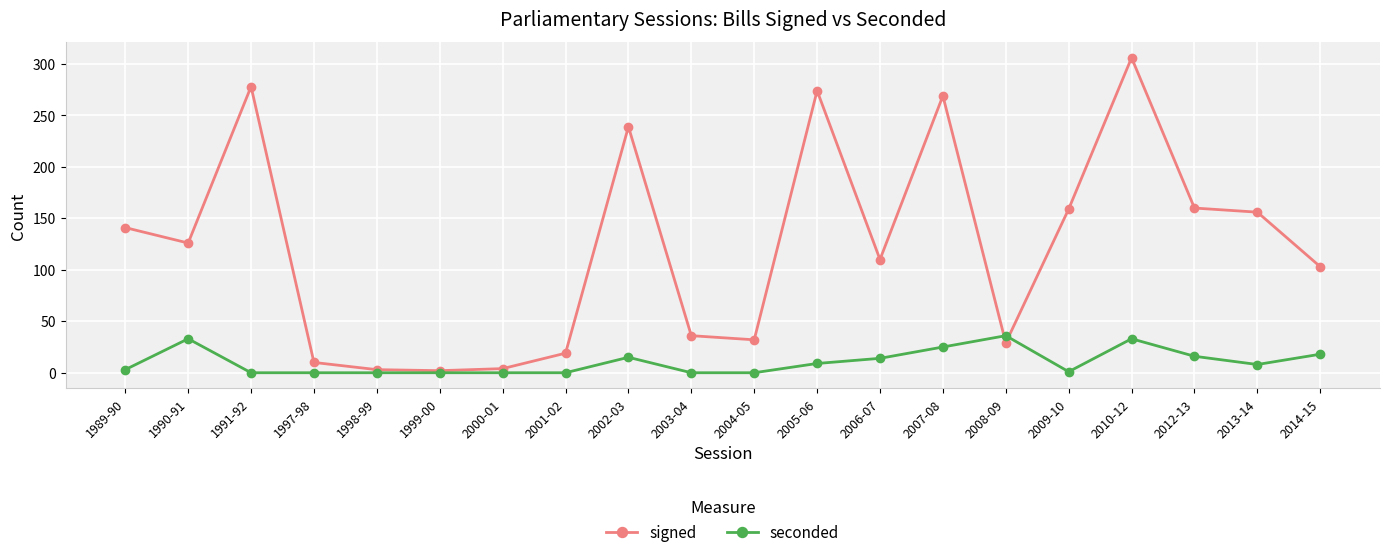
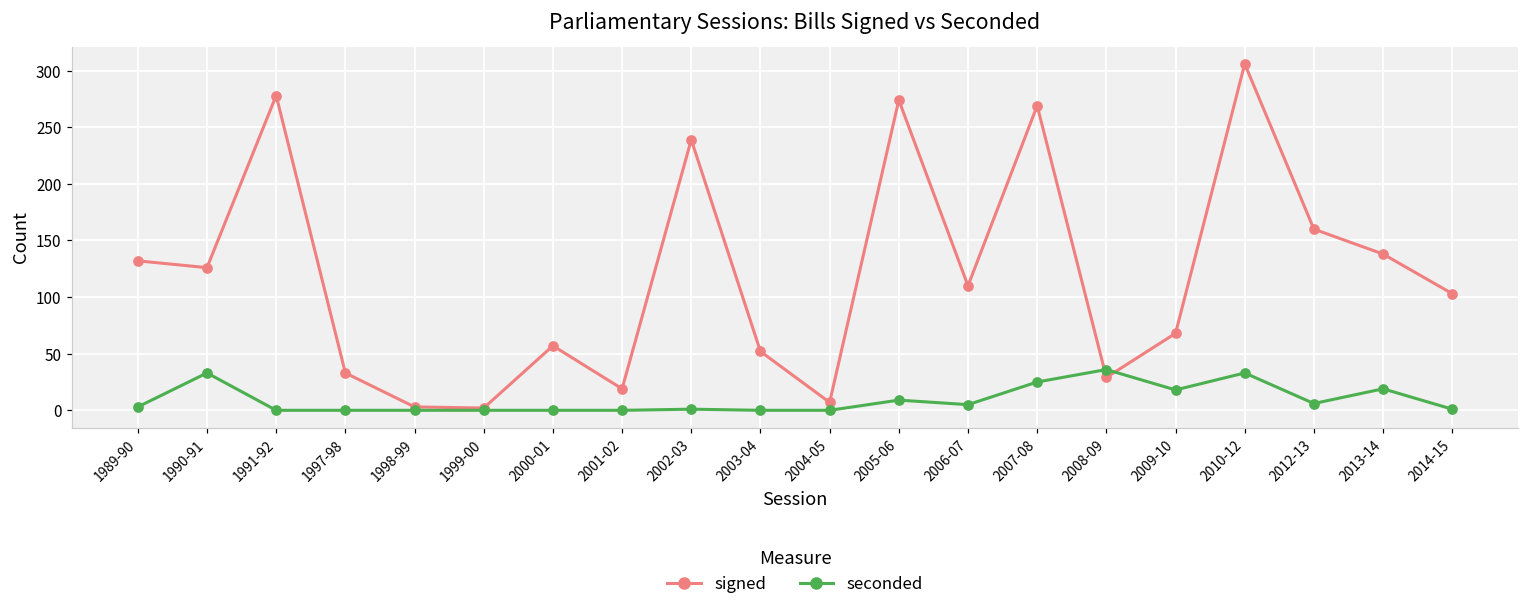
  {
    "signed": {
-     "1989-90": 141,
+     "1989-90": 132,
      "1990-91": 126,
      "1991-92": 278,
-     "1997-98": 10,
+     "1997-98": 33,
      "1998-99": 3,
-     "2000-01": 4,
+     "2000-01": 57,
      "2001-02": 19,
      "2002-03": 239,
-     "2003-04": 36,
-     "2004-05": 32,
+     "2003-04": 52,
+     "2004-05": 7,
      "2005-06": 274,
      "2006-07": 110,
      "2007-08": 269,
      "2008-09": 29,
-     "2009-10": 159,
+     "2009-10": 68,
      "2010-12": 306,
      "2012-13": 160,
-     "2013-14": 156,
+     "2013-14": 138,
      "2014-15": 103
    },
    "seconded": {
      "1989-90": 3,
      "1990-91": 33,
      "1991-92": 0,
      "1997-98": 0,
      "1998-99": 0,
      "2000-01": 0,
      "2001-02": 0,
-     "2002-03": 15,
+     "2002-03": 1,
      "2003-04": 0,
      "2004-05": 0,
      "2005-06": 9,
-     "2006-07": 14,
+     "2006-07": 5,
      "2007-08": 25,
      "2008-09": 36,
-     "2009-10": 1,
+     "2009-10": 18,
      "2010-12": 33,
-     "2012-13": 16,
-     "2013-14": 8,
-     "2014-15": 18
+     "2012-13": 6,
+     "2013-14": 19,
+     "2014-15": 1
    }
  }
